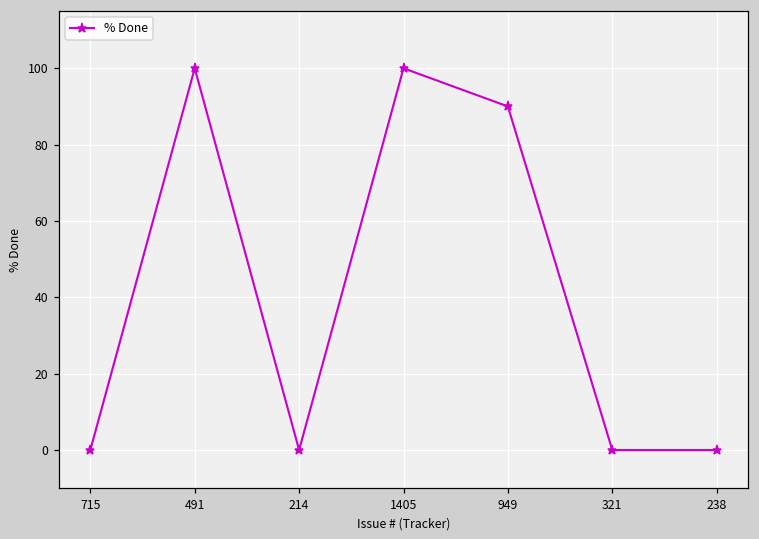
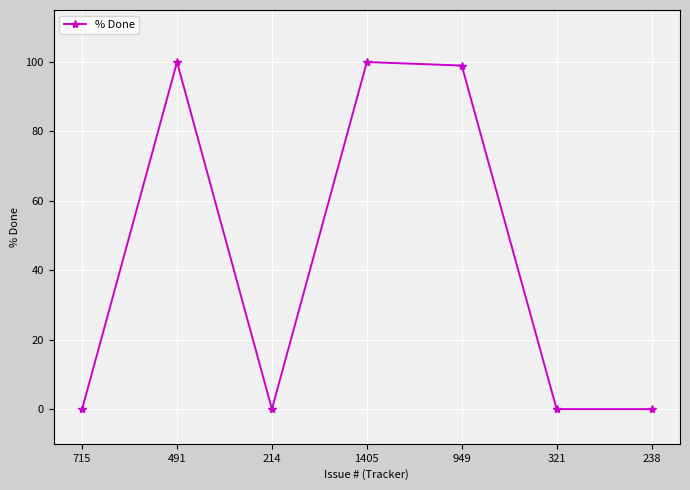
  {
    "715": 0,
    "491": 100,
    "214": 0,
    "1405": 100,
-   "949": 90,
+   "949": 99,
    "321": 0,
    "238": 0
  }
